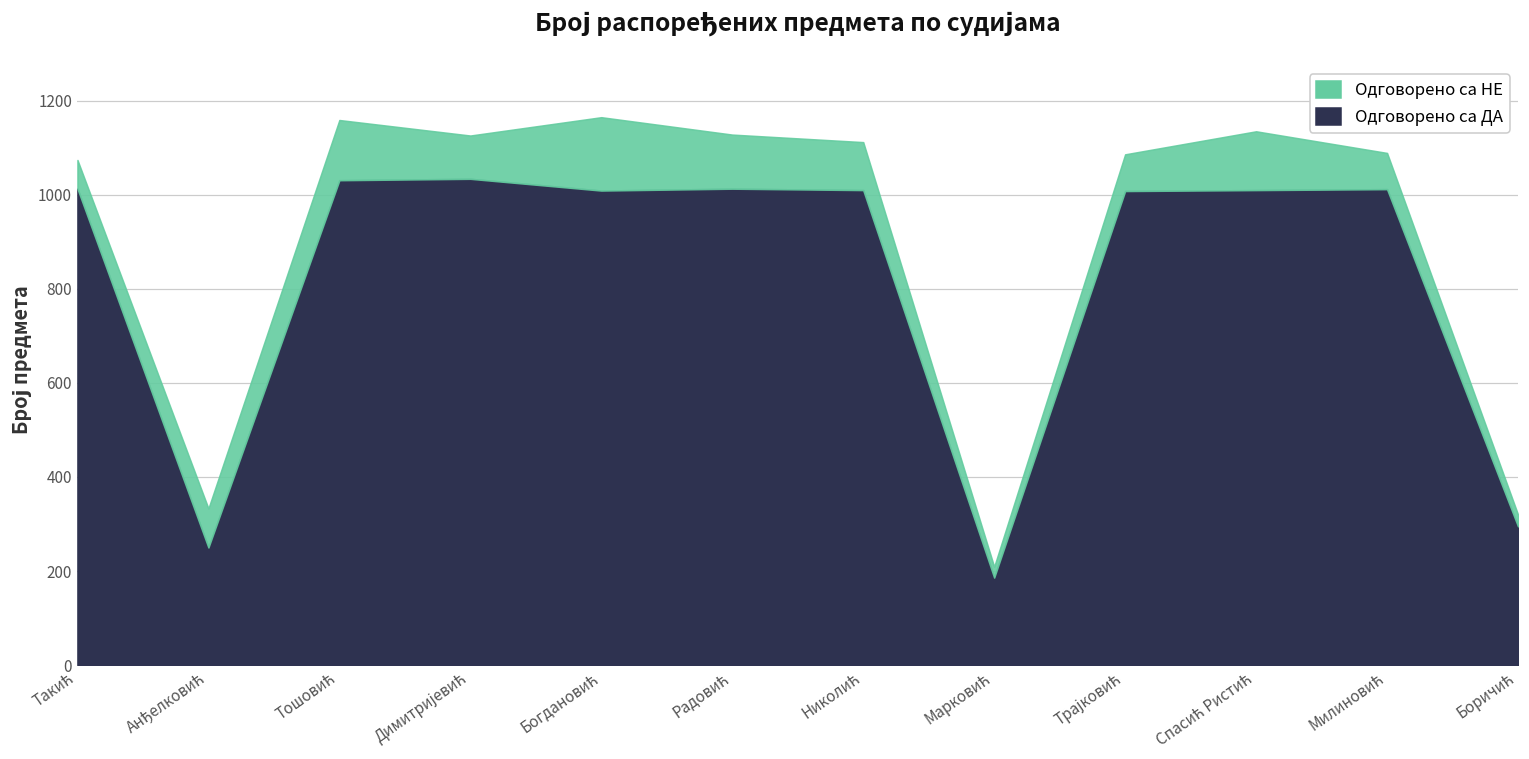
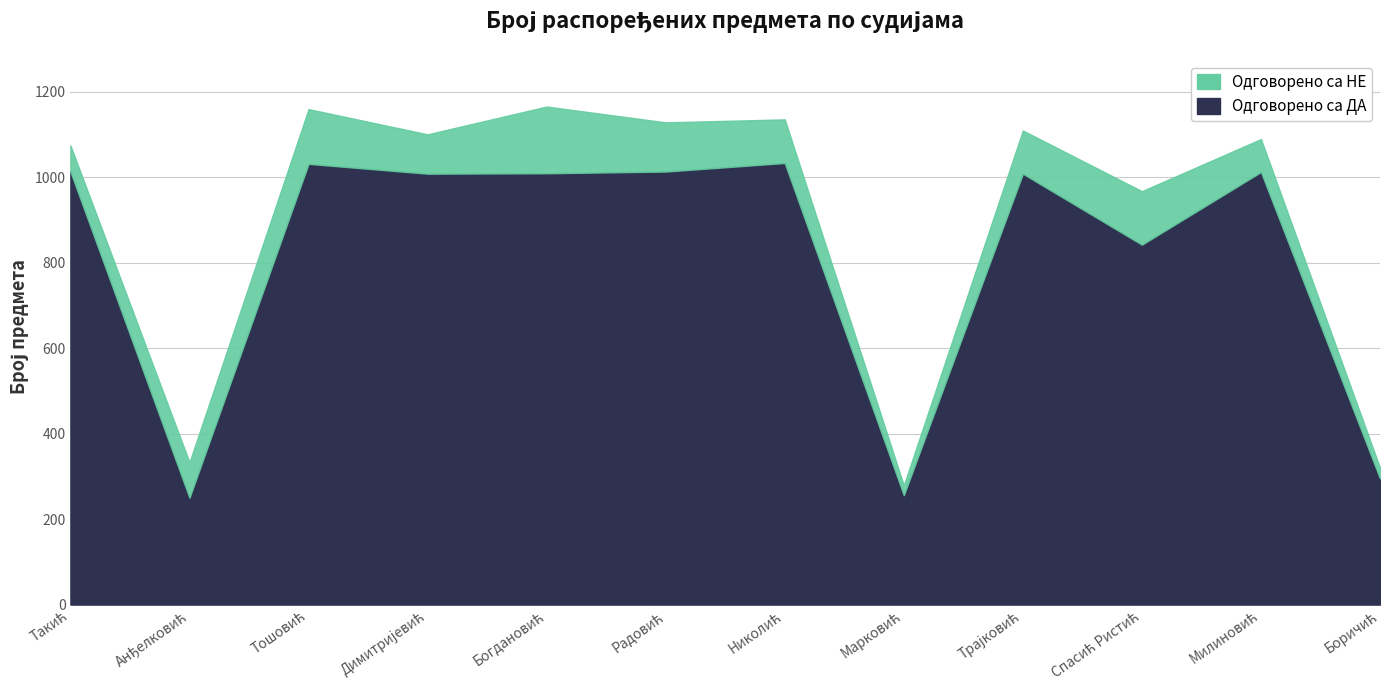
  {
    "Одговорено са ДА": {
      "Такић": 1010,
      "Анђелковић": 250,
      "Тошовић": 1030,
-     "Димитријевић": 1030,
+     "Димитријевић": 1010,
      "Богдановић": 1010,
      "Радовић": 1010,
-     "Николић": 1010,
-     "Марковић": 190,
+     "Николић": 1030,
+     "Марковић": 260,
      "Трајковић": 1010,
-     "Спасић Ристић": 1010,
+     "Спасић Ристић": 840,
      "Милиновић": 1010,
      "Боричић": 300
    },
    "Одговорено са НЕ": {
      "Такић": 60,
      "Анђелковић": 80,
      "Тошовић": 130,
      "Димитријевић": 90,
      "Богдановић": 160,
      "Радовић": 120,
      "Николић": 100,
      "Марковић": 20,
-     "Трајковић": 80,
+     "Трајковић": 100,
      "Спасић Ристић": 130,
      "Милиновић": 80,
      "Боричић": 30
    }
  }
